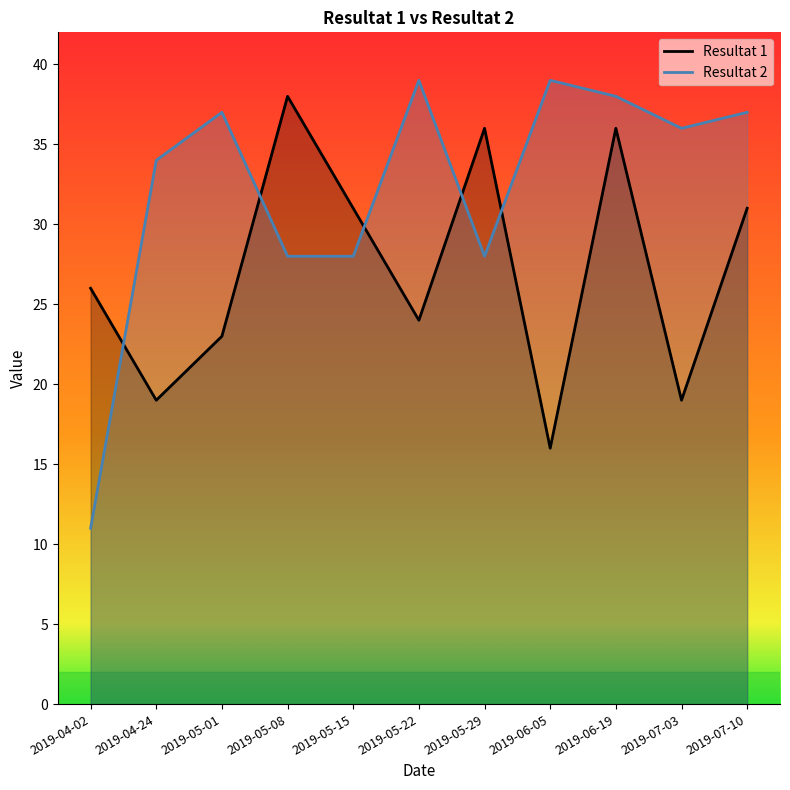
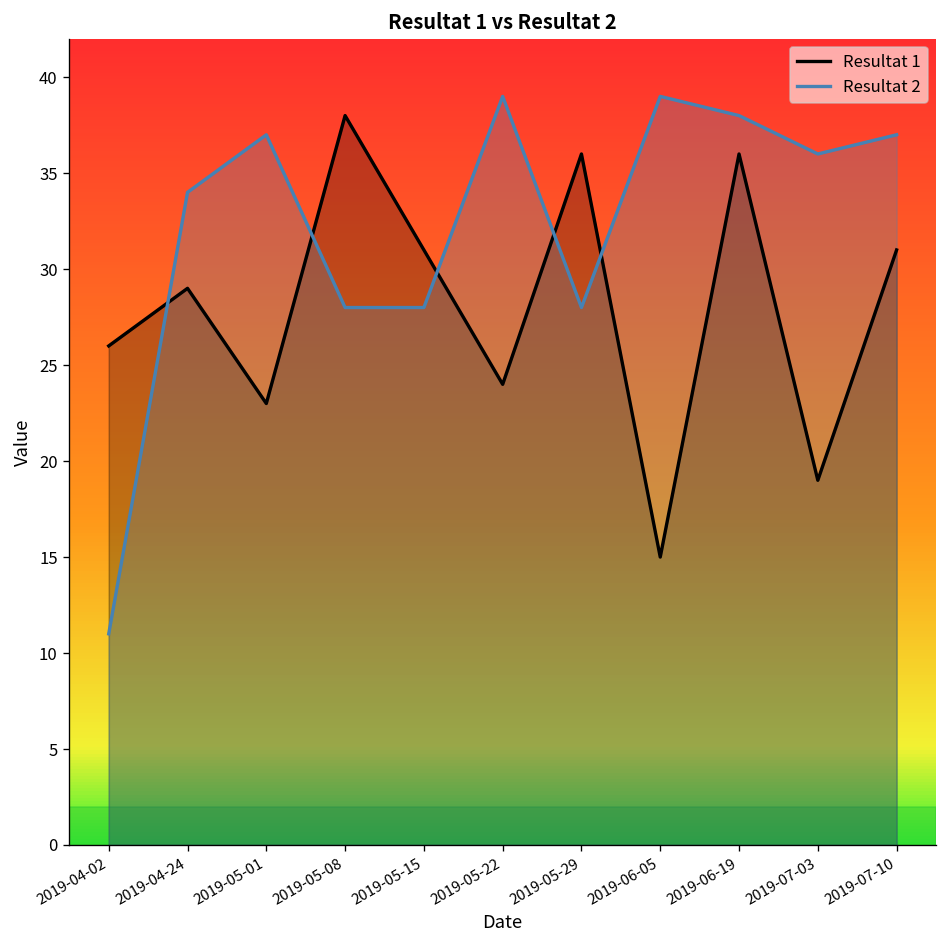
  {
    "Resultat 1": {
      "2019-04-02": 26,
-     "2019-04-24": 19,
+     "2019-04-24": 29,
      "2019-05-01": 23,
      "2019-05-08": 38,
      "2019-05-15": 31,
      "2019-05-22": 24,
      "2019-05-29": 36,
-     "2019-06-05": 16,
+     "2019-06-05": 15,
      "2019-06-19": 36,
      "2019-07-03": 19,
      "2019-07-10": 31
    },
    "Resultat 2": {
      "2019-04-02": 11,
      "2019-04-24": 34,
      "2019-05-01": 37,
      "2019-05-08": 28,
      "2019-05-15": 28,
      "2019-05-22": 39,
      "2019-05-29": 28,
      "2019-06-05": 39,
      "2019-06-19": 38,
      "2019-07-03": 36,
      "2019-07-10": 37
    }
  }
